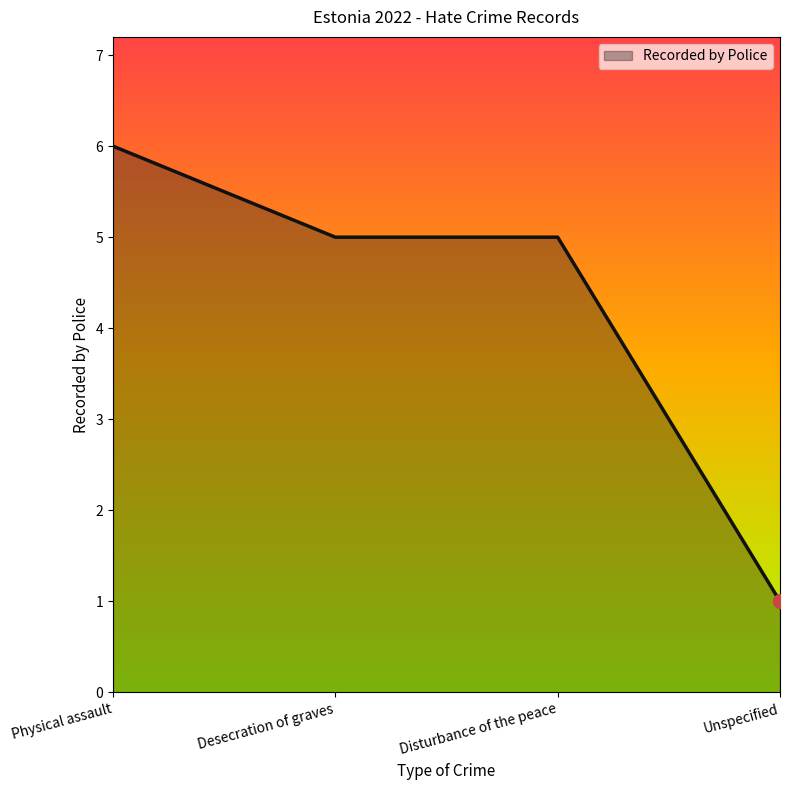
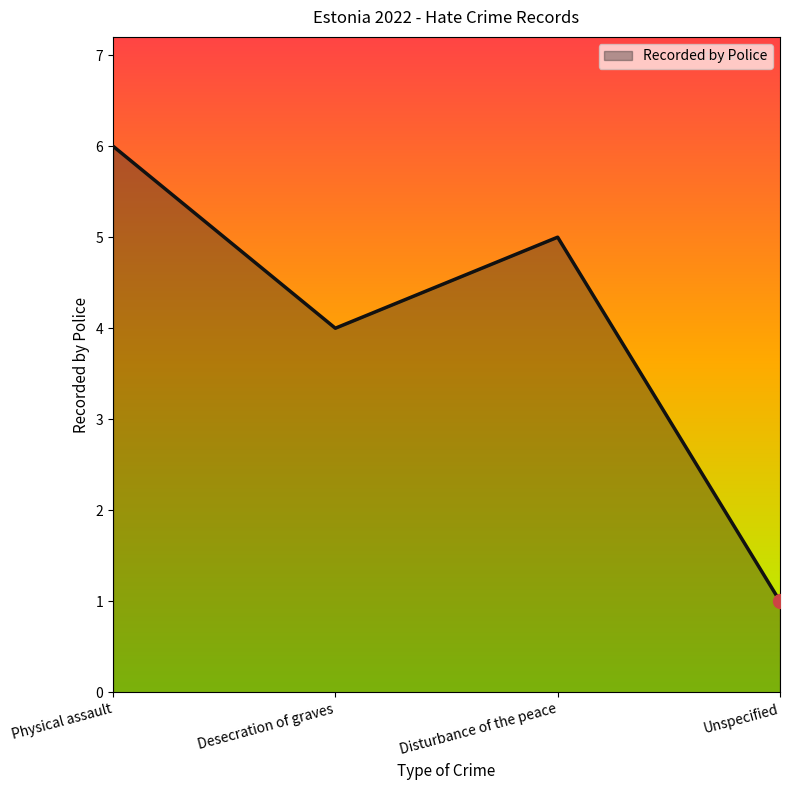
  {
    "Recorded by Police": {
      "Physical assault": 6,
-     "Desecration of graves": 5,
+     "Desecration of graves": 4,
      "Disturbance of the peace": 5
    }
  }
